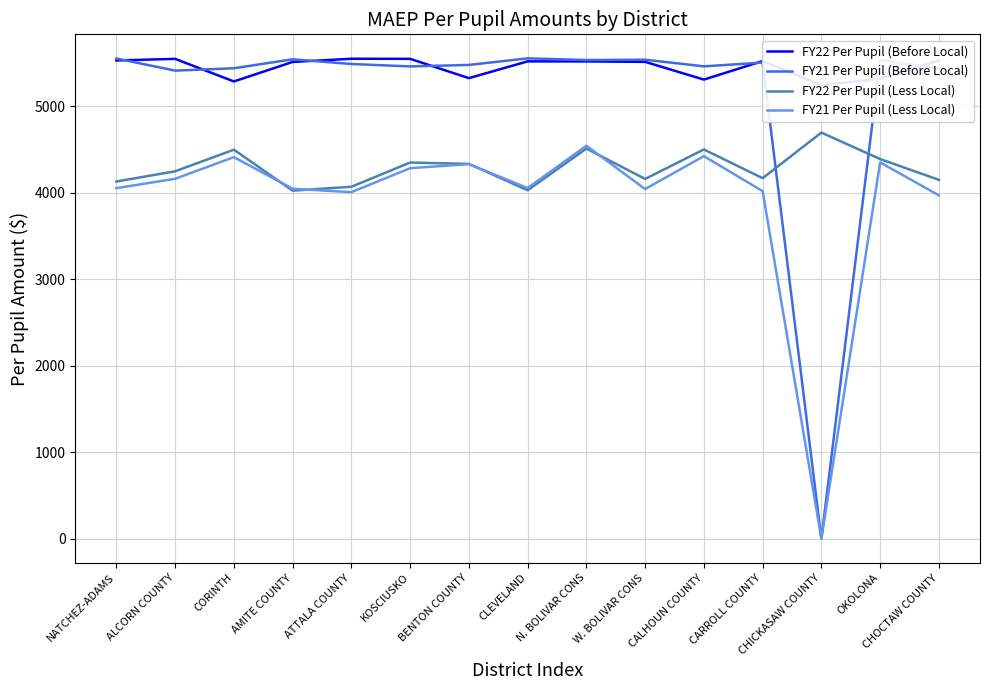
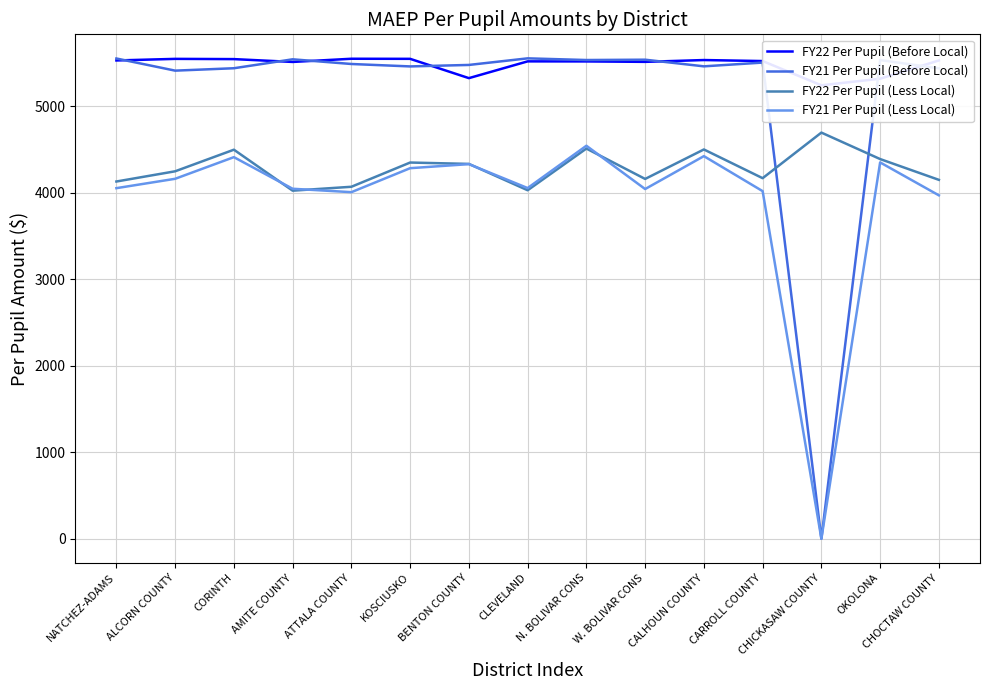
  {
    "FY22 Per Pupil (Before Local)": {
      "ALCORN COUNTY": 5500,
-     "CORINTH": 5300,
+     "CORINTH": 5500,
      "AMITE COUNTY": 5500,
      "ATTALA COUNTY": 5500,
      "KOSCIUSKO": 5500,
      "BENTON COUNTY": 5300,
      "CLEVELAND": 5500,
-     "CALHOUN COUNTY": 5300
+     "CALHOUN COUNTY": 5500
    }
  }
